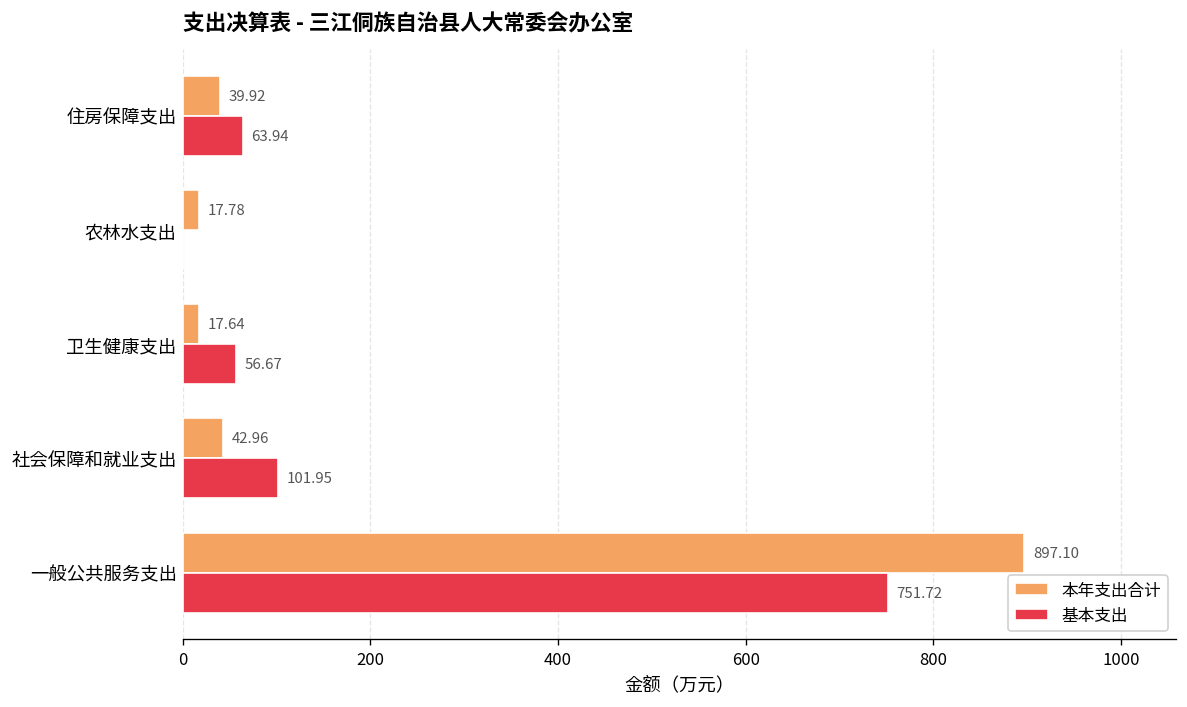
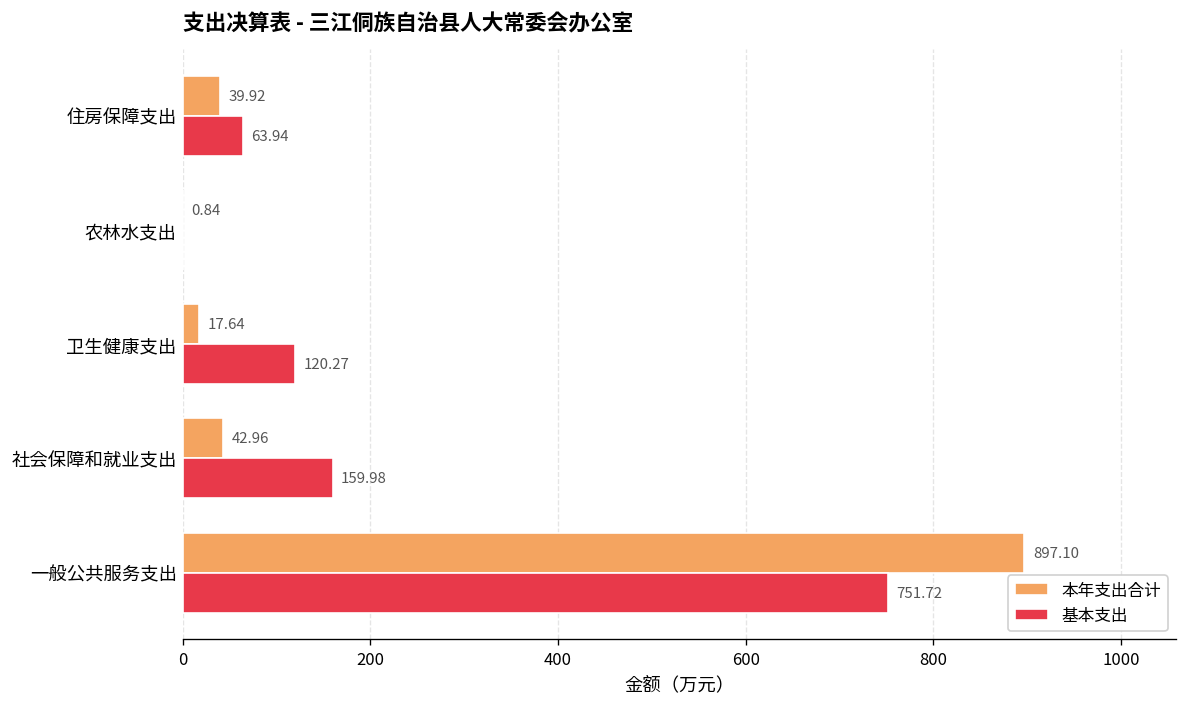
  {
    "本年支出合计": {
      "住房保障支出": 39.92,
-     "农林水支出": 17.78,
+     "农林水支出": 0.84,
      "卫生健康支出": 17.64,
      "社会保障和就业支出": 42.96,
      "一般公共服务支出": 897.10
    },
    "基本支出": {
      "住房保障支出": 63.94,
-     "卫生健康支出": 56.67,
-     "社会保障和就业支出": 101.95,
+     "卫生健康支出": 120.27,
+     "社会保障和就业支出": 159.98,
      "一般公共服务支出": 751.72
    }
  }
